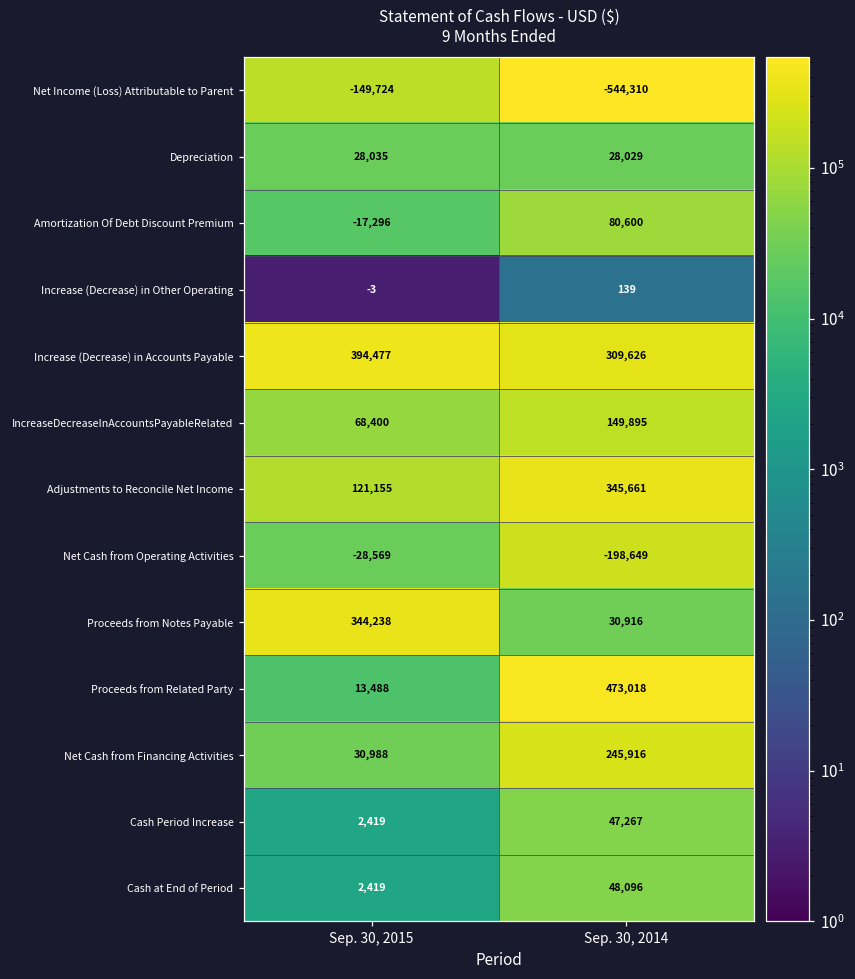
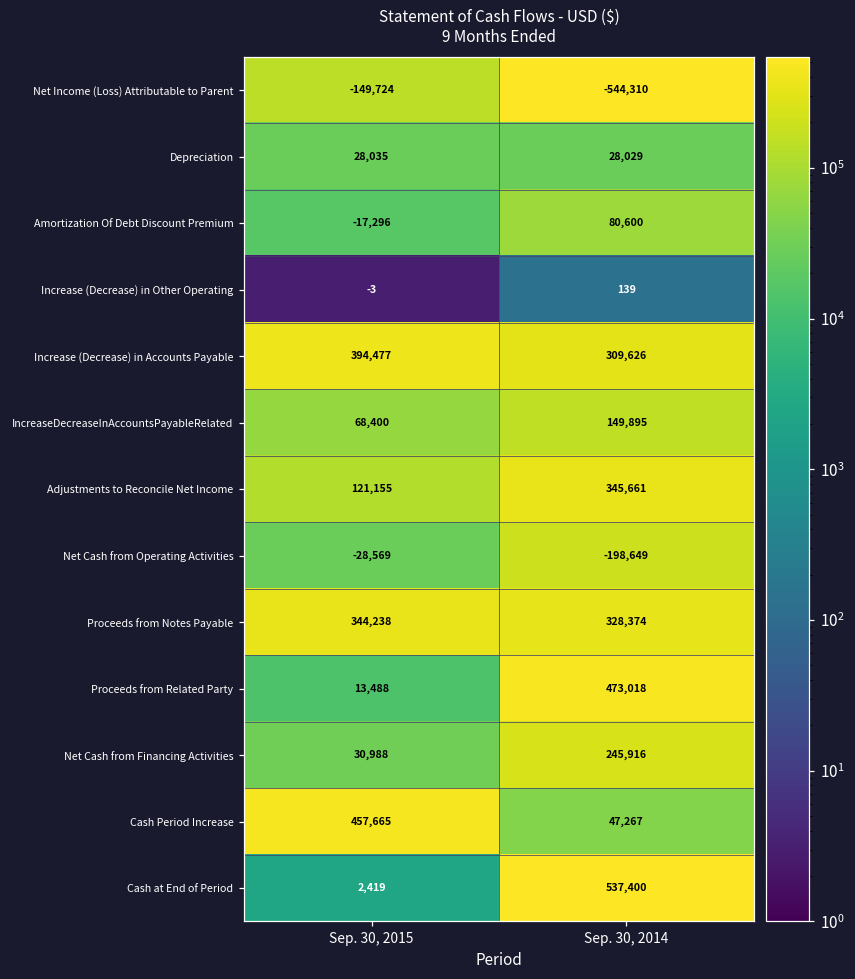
  {
    "Net Income (Loss) Attributable to Parent": {
      "Sep. 30, 2015": "-149,724",
      "Sep. 30, 2014": "-544,310"
    },
    "Depreciation": {
      "Sep. 30, 2015": "28,035",
      "Sep. 30, 2014": "28,029"
    },
    "Amortization Of Debt Discount Premium": {
      "Sep. 30, 2015": "-17,296",
      "Sep. 30, 2014": "80,600"
    },
    "Increase (Decrease) in Other Operating": {
      "Sep. 30, 2015": "-3",
      "Sep. 30, 2014": "139"
    },
    "Increase (Decrease) in Accounts Payable": {
      "Sep. 30, 2015": "394,477",
      "Sep. 30, 2014": "309,626"
    },
    "IncreaseDecreaseInAccountsPayableRelated": {
      "Sep. 30, 2015": "68,400",
      "Sep. 30, 2014": "149,895"
    },
    "Adjustments to Reconcile Net Income": {
      "Sep. 30, 2015": "121,155",
      "Sep. 30, 2014": "345,661"
    },
    "Net Cash from Operating Activities": {
      "Sep. 30, 2015": "-28,569",
      "Sep. 30, 2014": "-198,649"
    },
    "Proceeds from Notes Payable": {
      "Sep. 30, 2015": "344,238",
-     "Sep. 30, 2014": "30,916"
+     "Sep. 30, 2014": "328,374"
    },
    "Proceeds from Related Party": {
      "Sep. 30, 2015": "13,488",
      "Sep. 30, 2014": "473,018"
    },
    "Net Cash from Financing Activities": {
      "Sep. 30, 2015": "30,988",
      "Sep. 30, 2014": "245,916"
    },
    "Cash Period Increase": {
-     "Sep. 30, 2015": "2,419",
+     "Sep. 30, 2015": "457,665",
      "Sep. 30, 2014": "47,267"
    },
    "Cash at End of Period": {
      "Sep. 30, 2015": "2,419",
-     "Sep. 30, 2014": "48,096"
+     "Sep. 30, 2014": "537,400"
    }
  }
